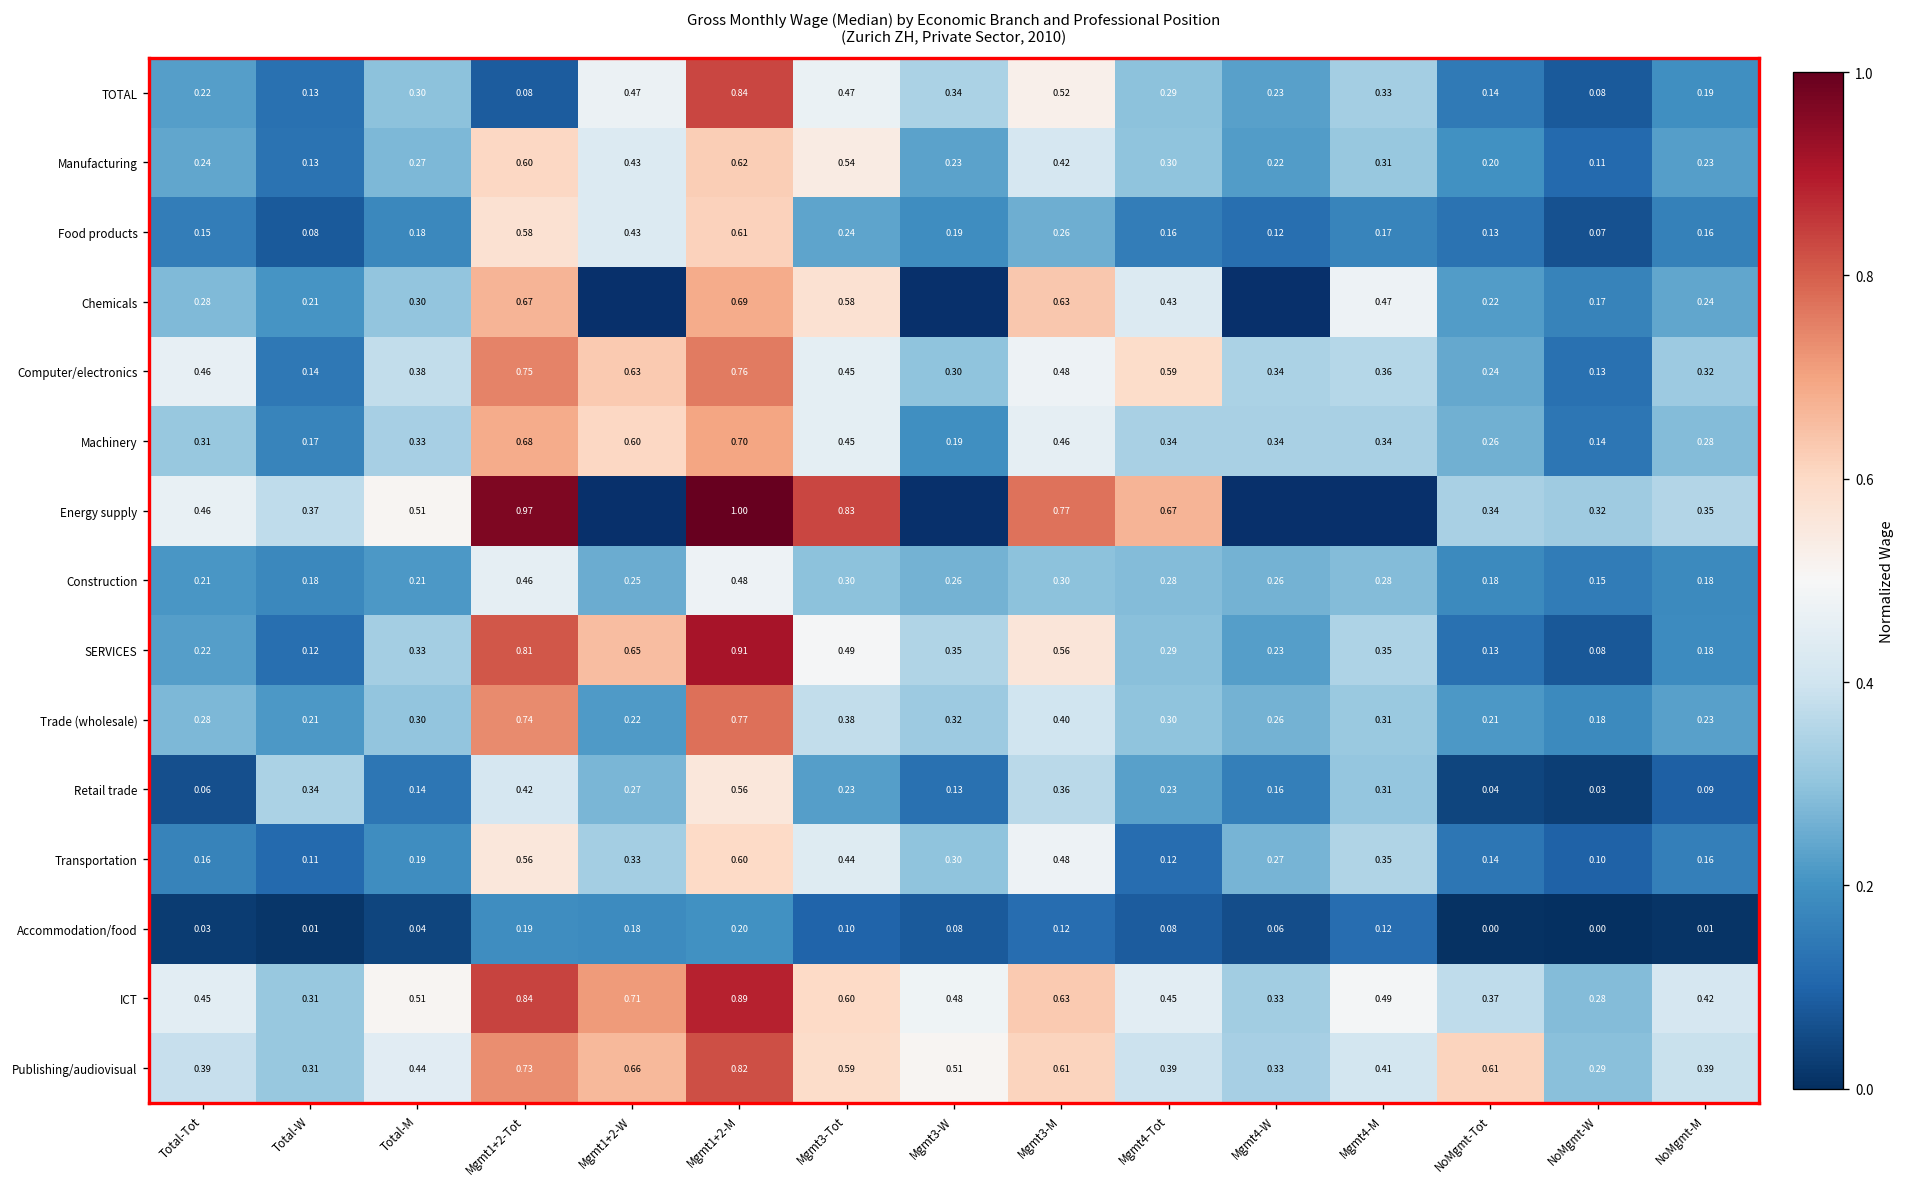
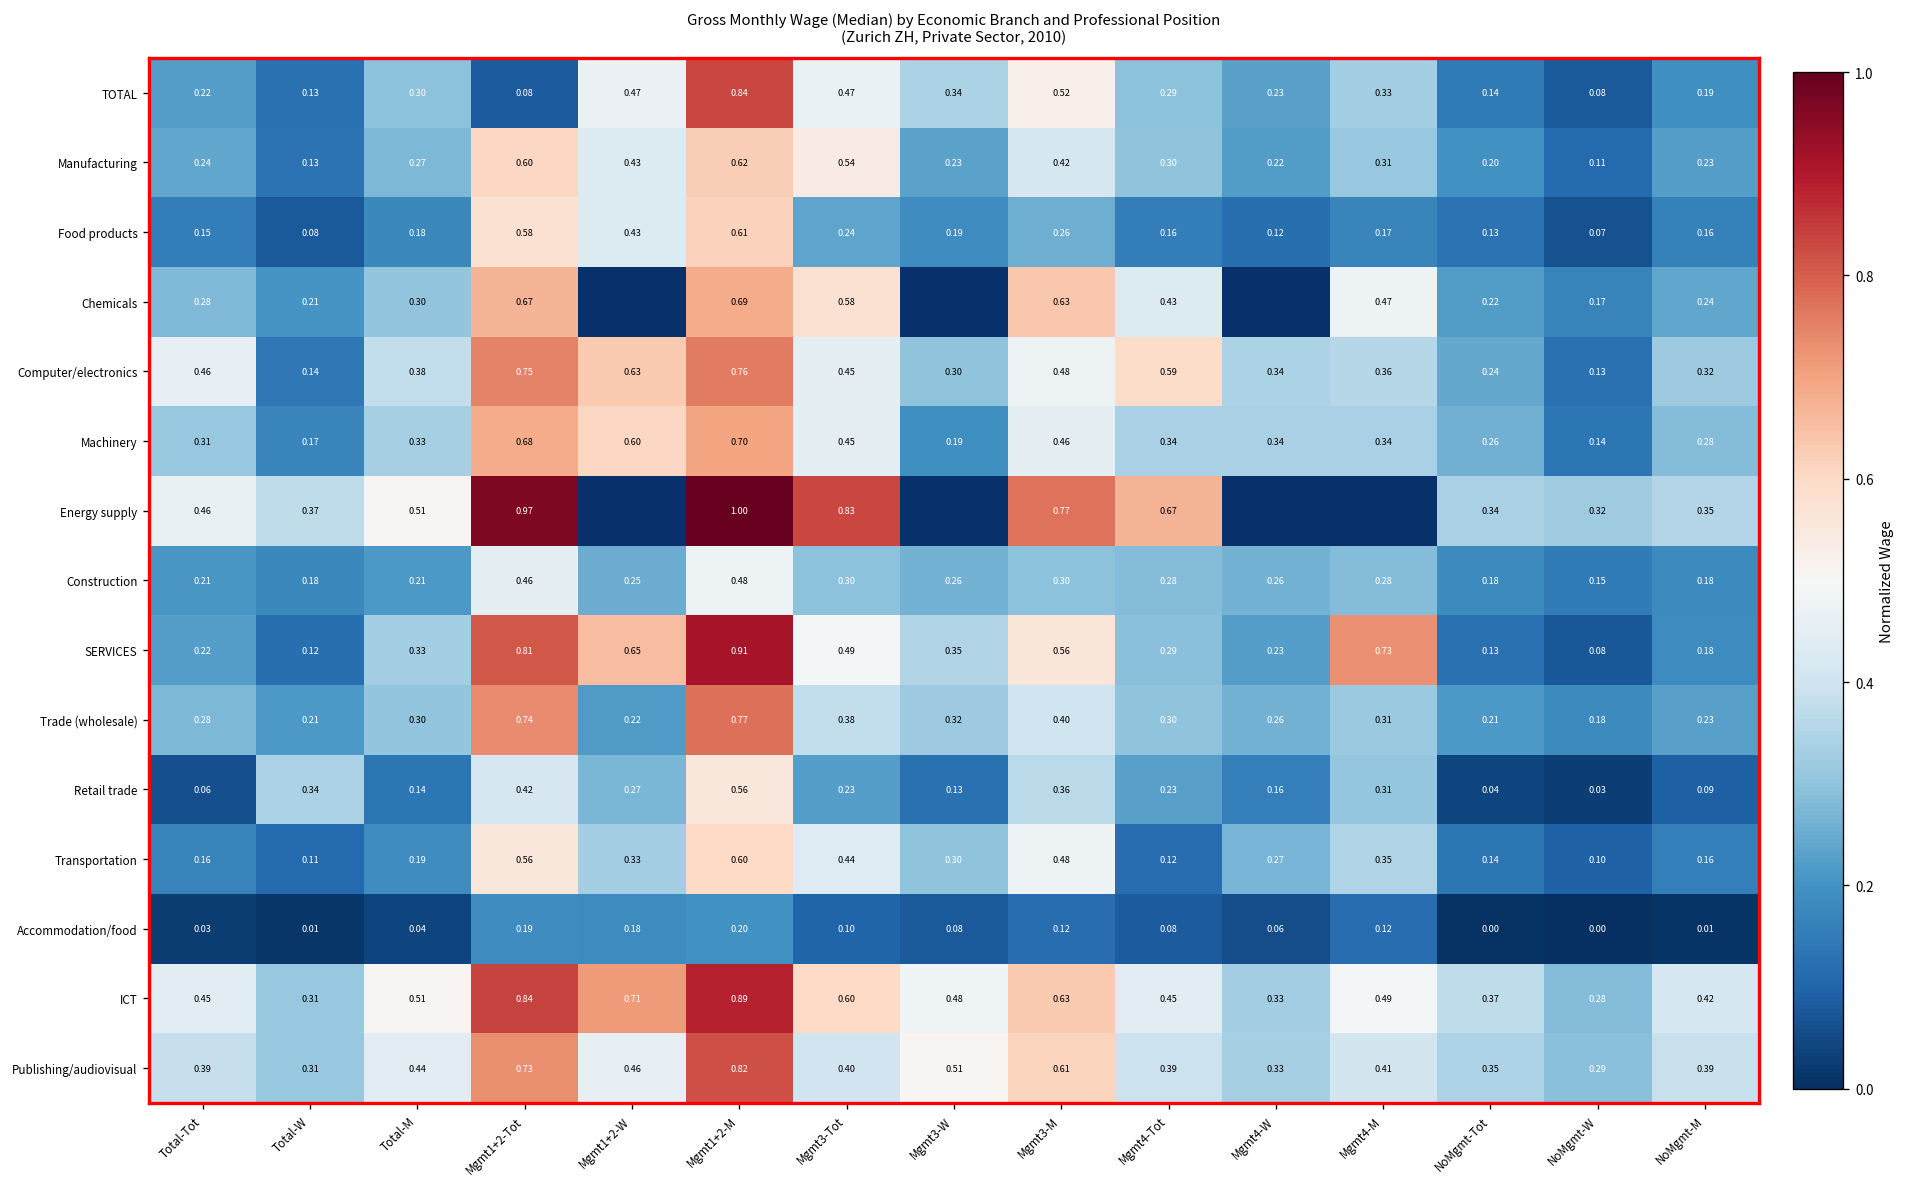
  {
    "SERVICES": {
      "Total-Tot": 0.22,
      "Total-W": 0.12,
      "Total-M": 0.33,
      "Mgmt1+2-Tot": 0.81,
      "Mgmt1+2-W": 0.65,
      "Mgmt1+2-M": 0.91,
      "Mgmt3-Tot": 0.49,
      "Mgmt3-W": 0.35,
      "Mgmt3-M": 0.56,
      "Mgmt4-Tot": 0.29,
      "Mgmt4-W": 0.23,
-     "Mgmt4-M": 0.35,
+     "Mgmt4-M": 0.73,
      "NoMgmt-Tot": 0.13,
      "NoMgmt-W": 0.08,
      "NoMgmt-M": 0.18
    },
    "Publishing/audiovisual": {
      "Total-Tot": 0.39,
      "Total-W": 0.31,
      "Total-M": 0.44,
      "Mgmt1+2-Tot": 0.73,
-     "Mgmt1+2-W": 0.66,
+     "Mgmt1+2-W": 0.46,
      "Mgmt1+2-M": 0.82,
-     "Mgmt3-Tot": 0.59,
+     "Mgmt3-Tot": 0.40,
      "Mgmt3-W": 0.51,
      "Mgmt3-M": 0.61,
      "Mgmt4-Tot": 0.39,
      "Mgmt4-W": 0.33,
      "Mgmt4-M": 0.41,
-     "NoMgmt-Tot": 0.61,
+     "NoMgmt-Tot": 0.35,
      "NoMgmt-W": 0.29,
      "NoMgmt-M": 0.39
    }
  }
